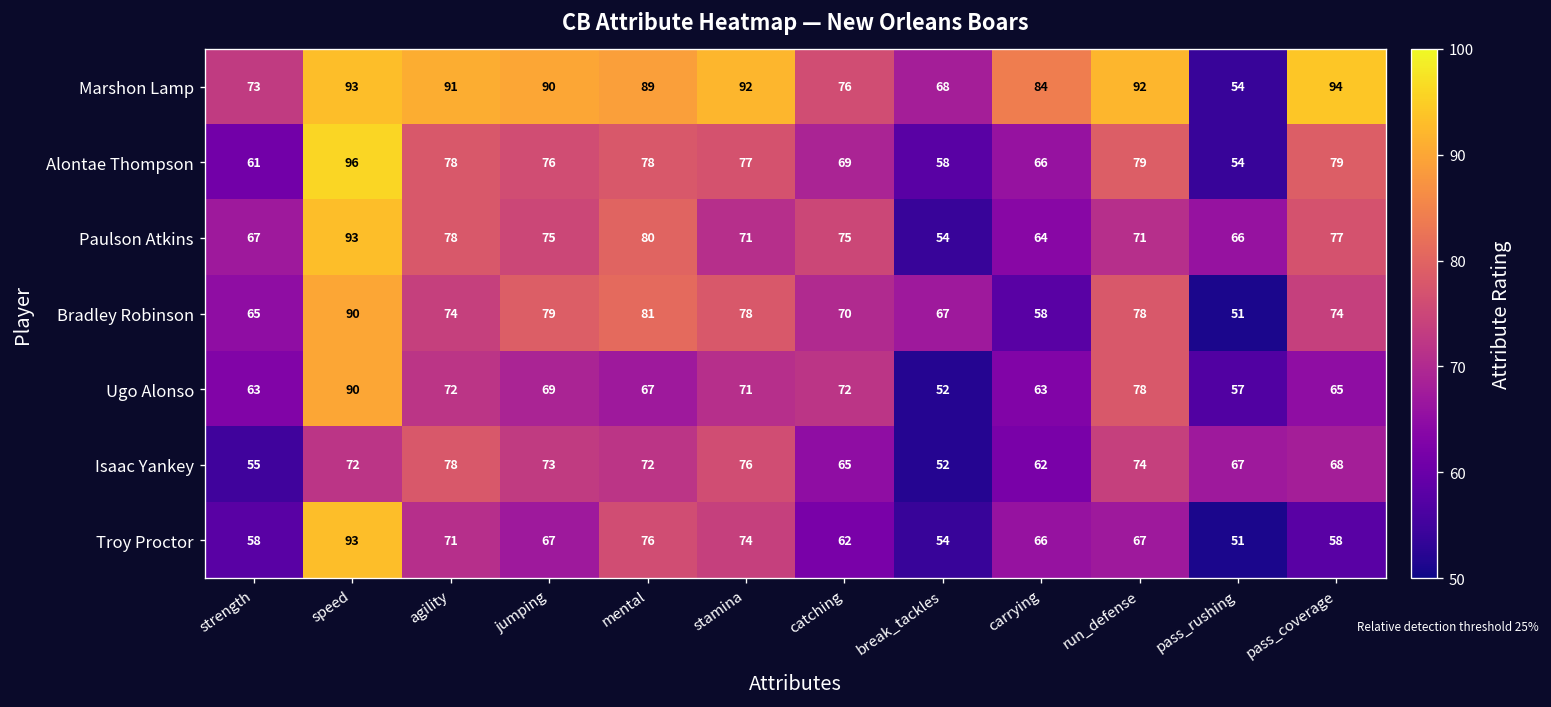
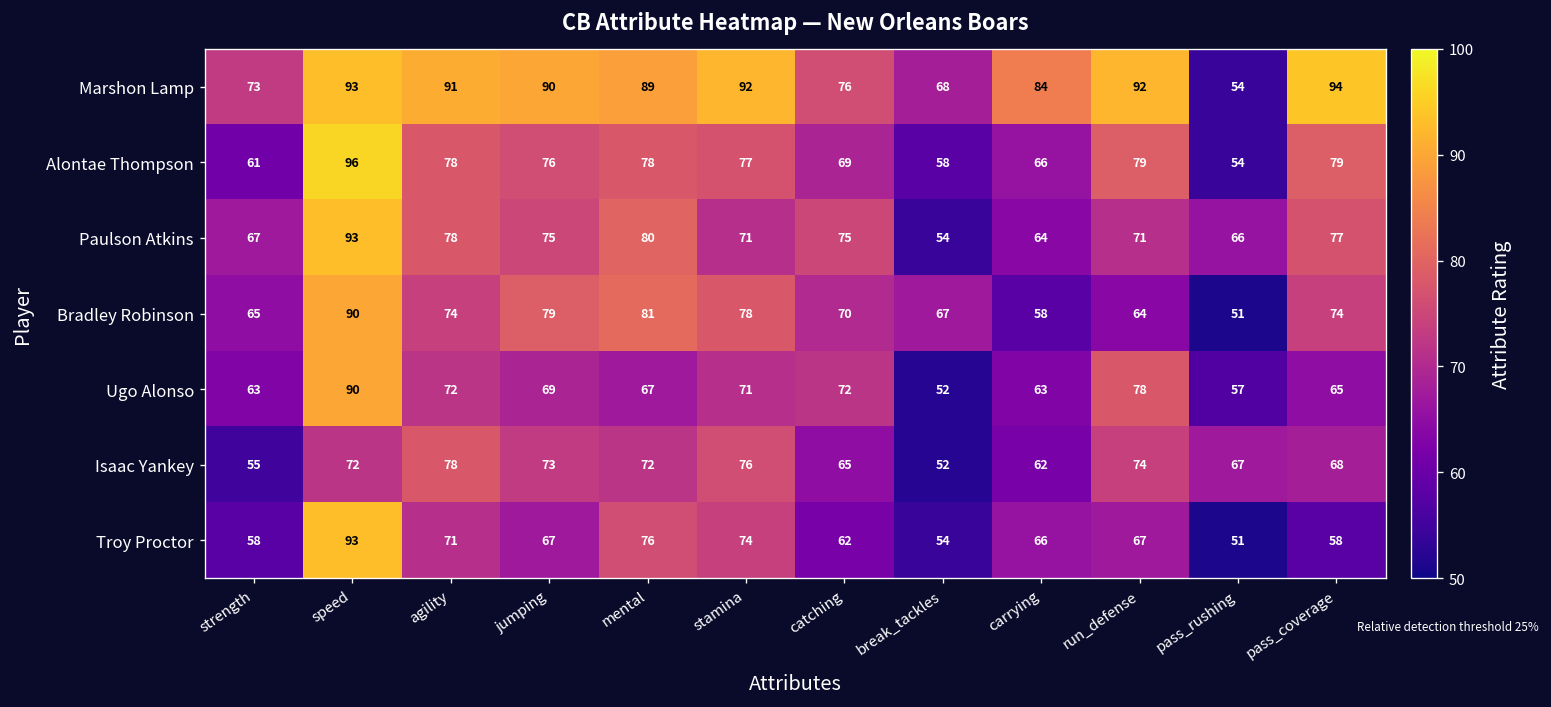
  {
    "Marshon Lamp": {
      "strength": 73,
      "speed": 93,
      "agility": 91,
      "jumping": 90,
      "mental": 89,
      "stamina": 92,
      "catching": 76,
      "break_tackles": 68,
      "carrying": 84,
      "run_defense": 92,
      "pass_rushing": 54,
      "pass_coverage": 94
    },
    "Alontae Thompson": {
      "strength": 61,
      "speed": 96,
      "agility": 78,
      "jumping": 76,
      "mental": 78,
      "stamina": 77,
      "catching": 69,
      "break_tackles": 58,
      "carrying": 66,
      "run_defense": 79,
      "pass_rushing": 54,
      "pass_coverage": 79
    },
    "Paulson Atkins": {
      "strength": 67,
      "speed": 93,
      "agility": 78,
      "jumping": 75,
      "mental": 80,
      "stamina": 71,
      "catching": 75,
      "break_tackles": 54,
      "carrying": 64,
      "run_defense": 71,
      "pass_rushing": 66,
      "pass_coverage": 77
    },
    "Bradley Robinson": {
      "strength": 65,
      "speed": 90,
      "agility": 74,
      "jumping": 79,
      "mental": 81,
      "stamina": 78,
      "catching": 70,
      "break_tackles": 67,
      "carrying": 58,
-     "run_defense": 78,
+     "run_defense": 64,
      "pass_rushing": 51,
      "pass_coverage": 74
    },
    "Ugo Alonso": {
      "strength": 63,
      "speed": 90,
      "agility": 72,
      "jumping": 69,
      "mental": 67,
      "stamina": 71,
      "catching": 72,
      "break_tackles": 52,
      "carrying": 63,
      "run_defense": 78,
      "pass_rushing": 57,
      "pass_coverage": 65
    },
    "Isaac Yankey": {
      "strength": 55,
      "speed": 72,
      "agility": 78,
      "jumping": 73,
      "mental": 72,
      "stamina": 76,
      "catching": 65,
      "break_tackles": 52,
      "carrying": 62,
      "run_defense": 74,
      "pass_rushing": 67,
      "pass_coverage": 68
    },
    "Troy Proctor": {
      "strength": 58,
      "speed": 93,
      "agility": 71,
      "jumping": 67,
      "mental": 76,
      "stamina": 74,
      "catching": 62,
      "break_tackles": 54,
      "carrying": 66,
      "run_defense": 67,
      "pass_rushing": 51,
      "pass_coverage": 58
    }
  }
